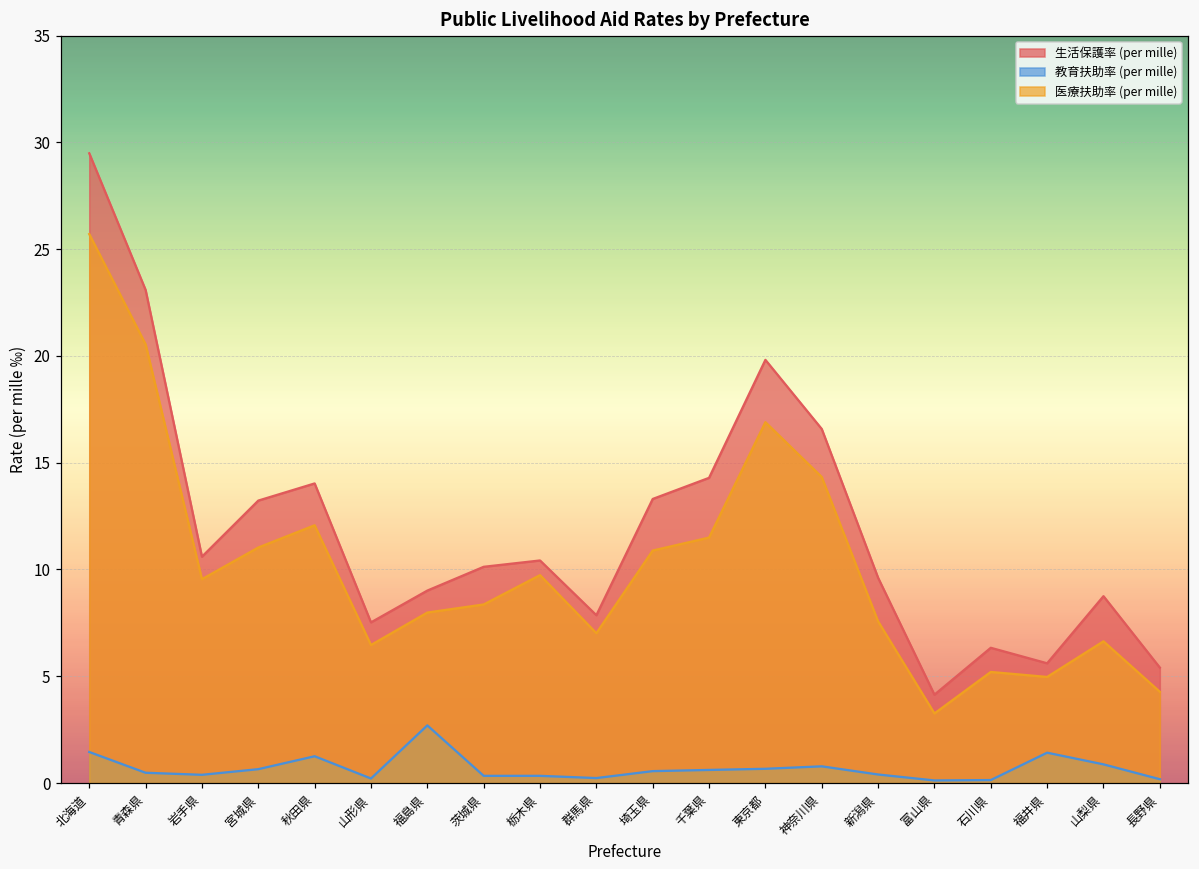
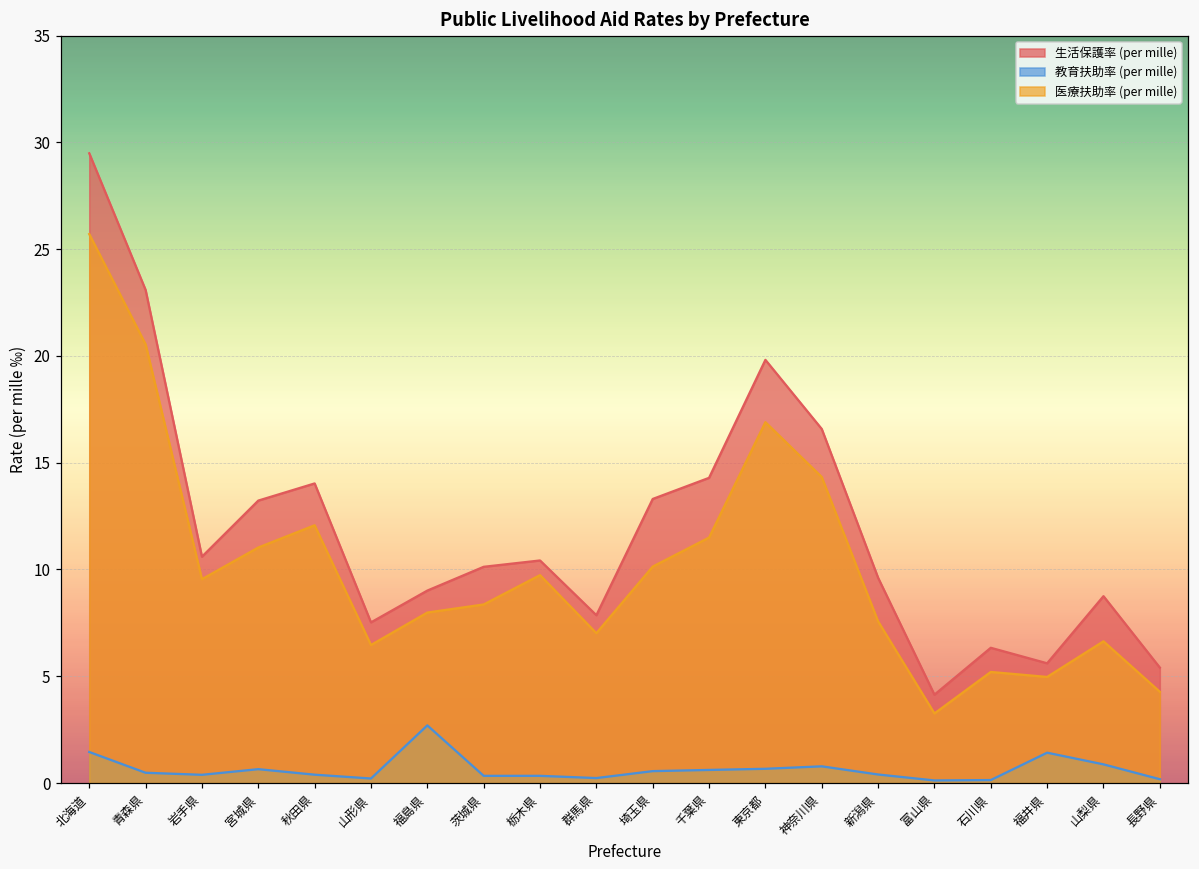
  {
    "生活保護率 (per mille)": {
      "北海道": 29.5,
      "青森県": 23.1,
      "岩手県": 10.6,
      "宮城県": 13.2,
      "秋田県": 14.0,
      "山形県": 7.5,
      "福島県": 9.0,
      "茨城県": 10.1,
      "栃木県": 10.4,
      "群馬県": 7.9,
      "埼玉県": 13.3,
      "千葉県": 14.3,
      "東京都": 19.8,
      "神奈川県": 16.6,
      "新潟県": 9.6,
      "富山県": 4.1,
      "石川県": 6.3,
      "福井県": 5.6,
      "山梨県": 8.7,
      "長野県": 5.4
    },
    "教育扶助率 (per mille)": {
      "北海道": 1.5,
      "青森県": 0.5,
      "岩手県": 0.4,
      "宮城県": 0.6,
-     "秋田県": 1.3,
+     "秋田県": 0.4,
      "山形県": 0.2,
      "福島県": 2.7,
      "茨城県": 0.3,
      "栃木県": 0.3,
      "群馬県": 0.2,
      "埼玉県": 0.6,
      "千葉県": 0.6,
      "東京都": 0.7,
      "神奈川県": 0.8,
      "新潟県": 0.4,
      "富山県": 0.1,
      "石川県": 0.1,
      "福井県": 1.4,
      "山梨県": 0.9,
      "長野県": 0.2
    },
    "医療扶助率 (per mille)": {
      "北海道": 25.7,
      "青森県": 20.5,
      "岩手県": 9.5,
      "宮城県": 11.0,
      "秋田県": 12.1,
      "山形県": 6.5,
      "福島県": 8.0,
      "茨城県": 8.4,
      "栃木県": 9.7,
      "群馬県": 7.0,
-     "埼玉県": 10.9,
+     "埼玉県": 10.1,
      "千葉県": 11.5,
      "東京都": 16.9,
      "神奈川県": 14.3,
      "新潟県": 7.6,
      "富山県": 3.3,
      "石川県": 5.2,
      "福井県": 5.0,
      "山梨県": 6.6,
      "長野県": 4.3
    }
  }
